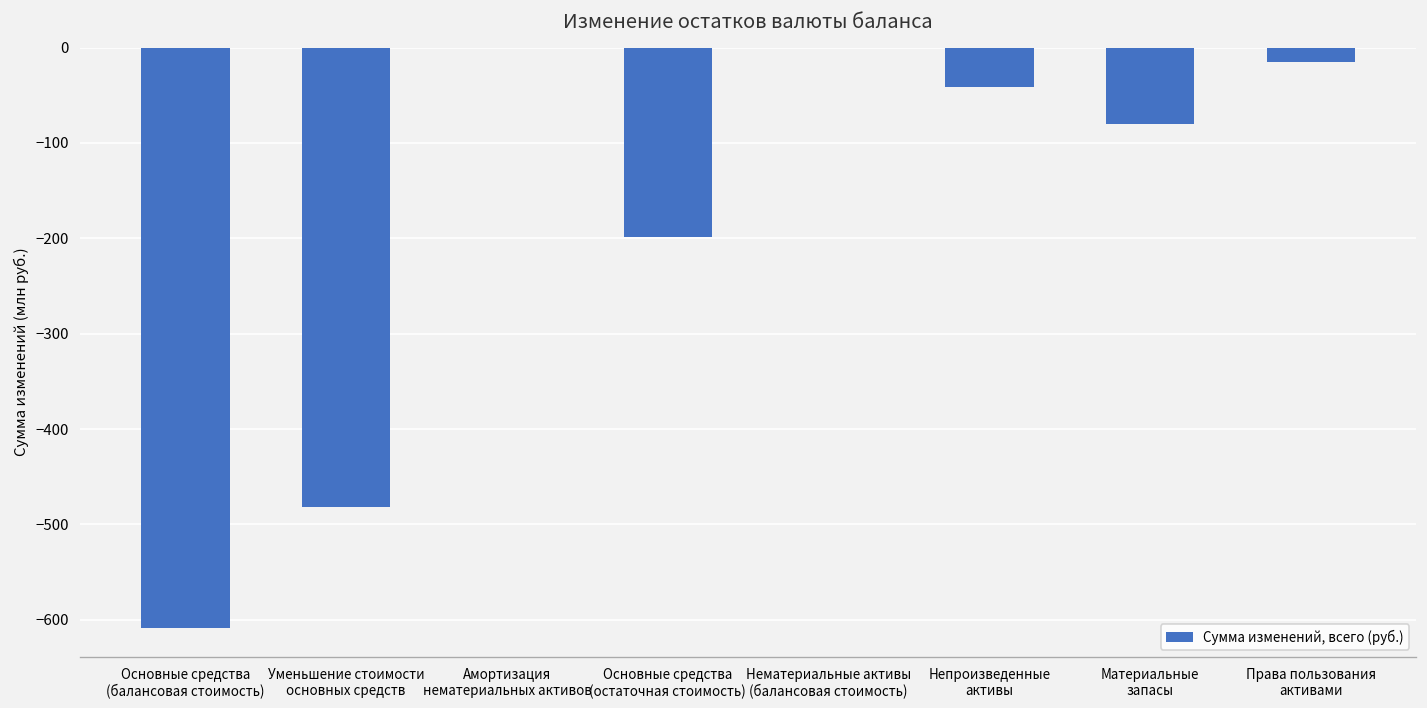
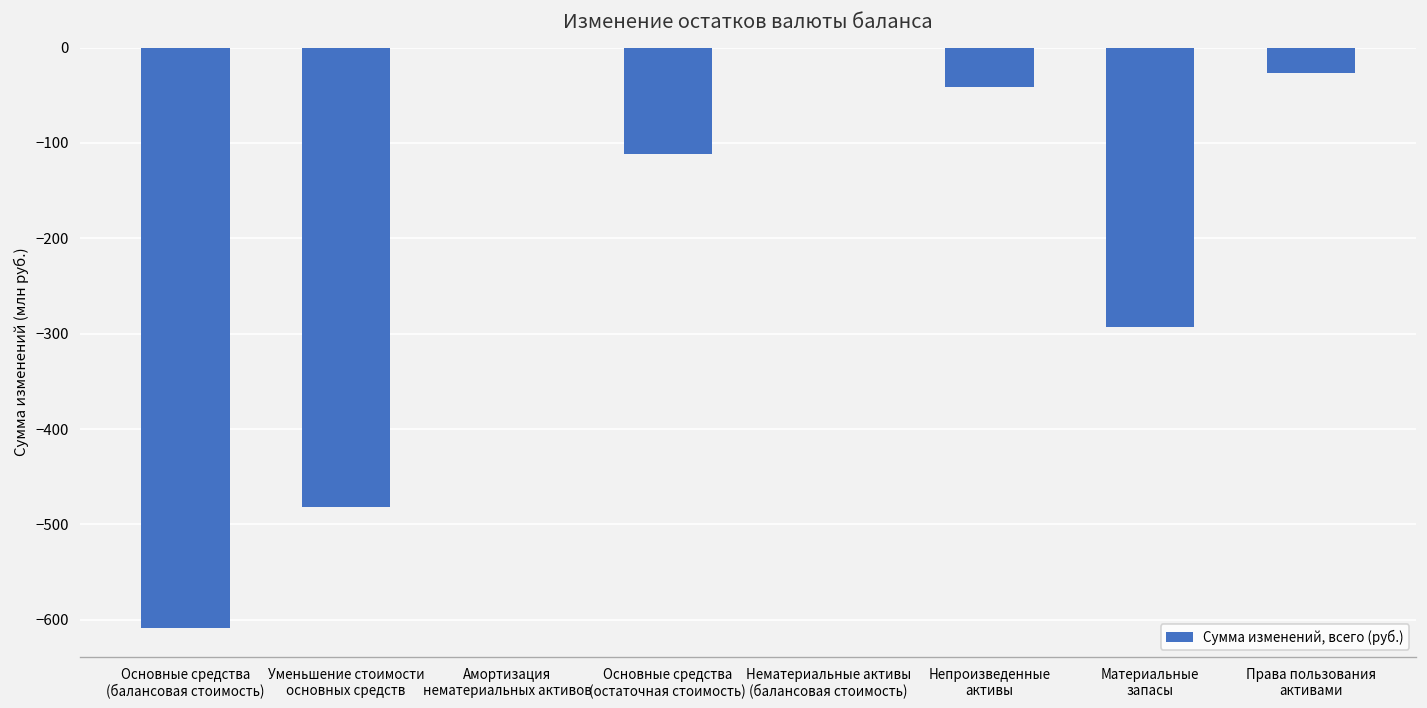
  {
    "Основные средства (балансовая стоимость)": -610,
    "Уменьшение стоимости основных средств": -480,
-   "Основные средства (остаточная стоимость)": -200,
+   "Основные средства (остаточная стоимость)": -110,
    "Непроизведенные активы": -40,
-   "Материальные запасы": -80,
-   "Права пользования активами": -20
+   "Материальные запасы": -290,
+   "Права пользования активами": -30
  }
